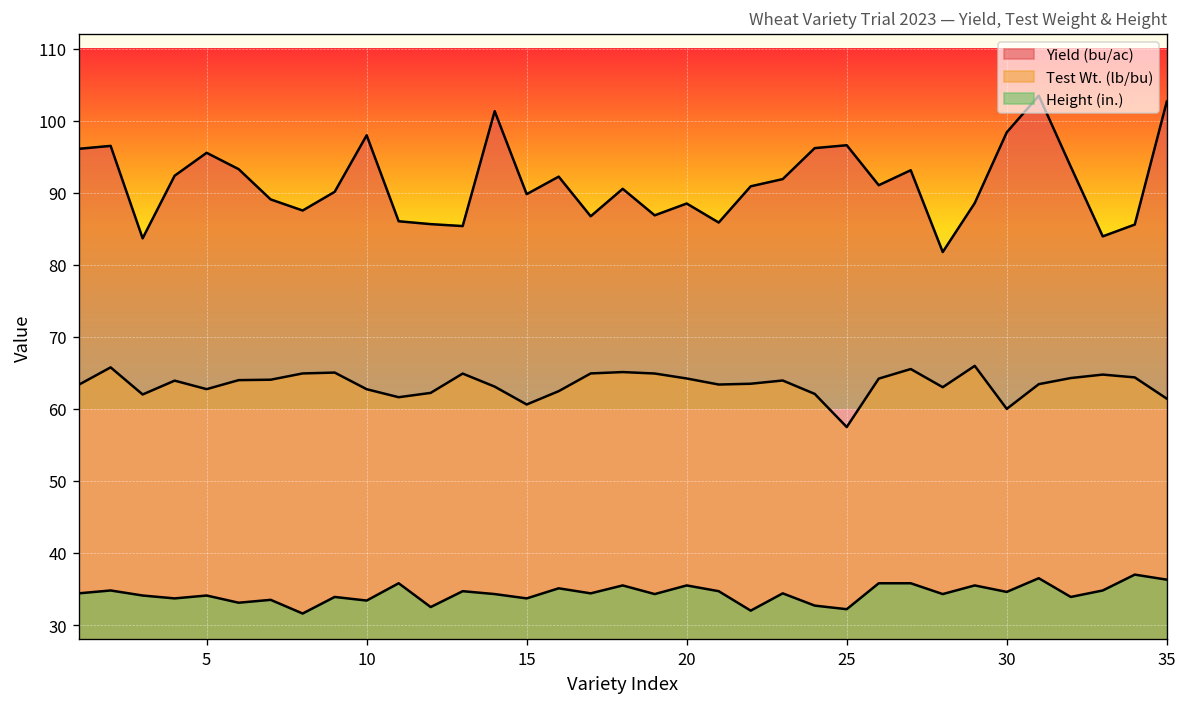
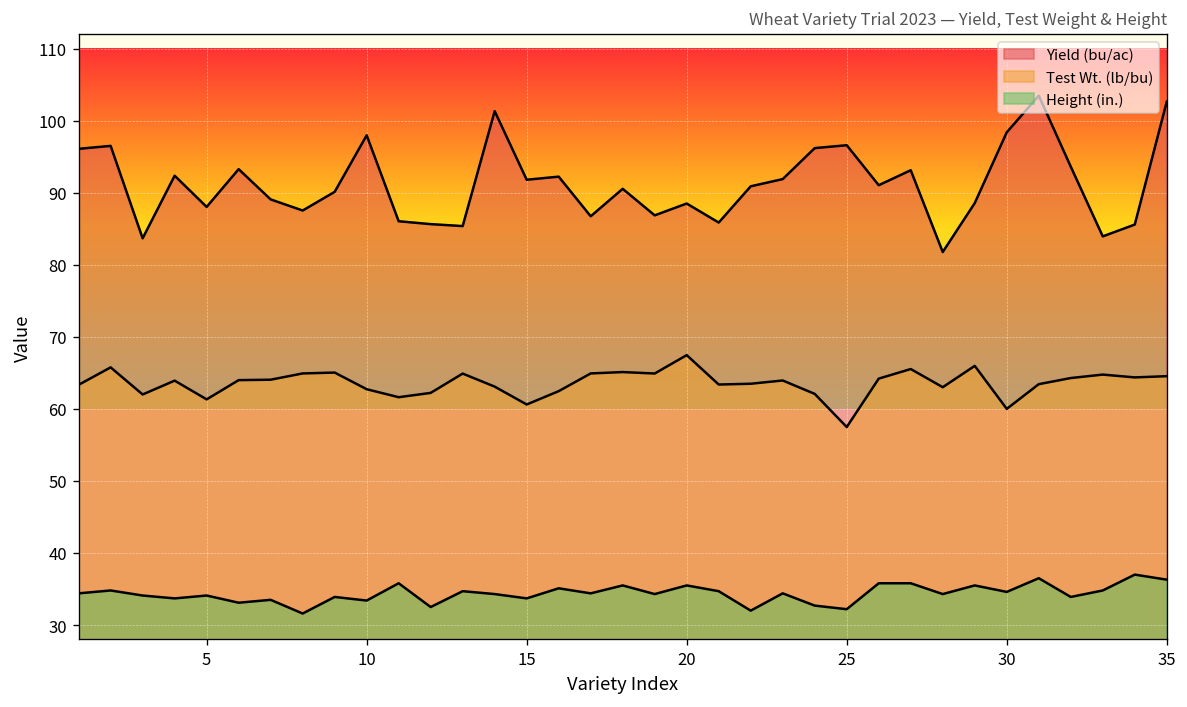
  {
    "Yield (bu/ac)": {
-     "5": 96,
+     "5": 88,
      "10": 98,
-     "15": 90,
+     "15": 92,
      "20": 89,
      "25": 97,
      "30": 98,
      "35": 103
    },
    "Test Wt. (lb/bu)": {
-     "5": 63,
+     "5": 61,
      "10": 63,
      "15": 61,
-     "20": 64,
+     "20": 67,
      "25": 57,
      "30": 60,
-     "35": 61
+     "35": 65
    },
    "Height (in.)": {
      "5": 34,
      "10": 33,
      "15": 34,
      "20": 36,
      "25": 32,
      "30": 35,
      "35": 36
    }
  }
